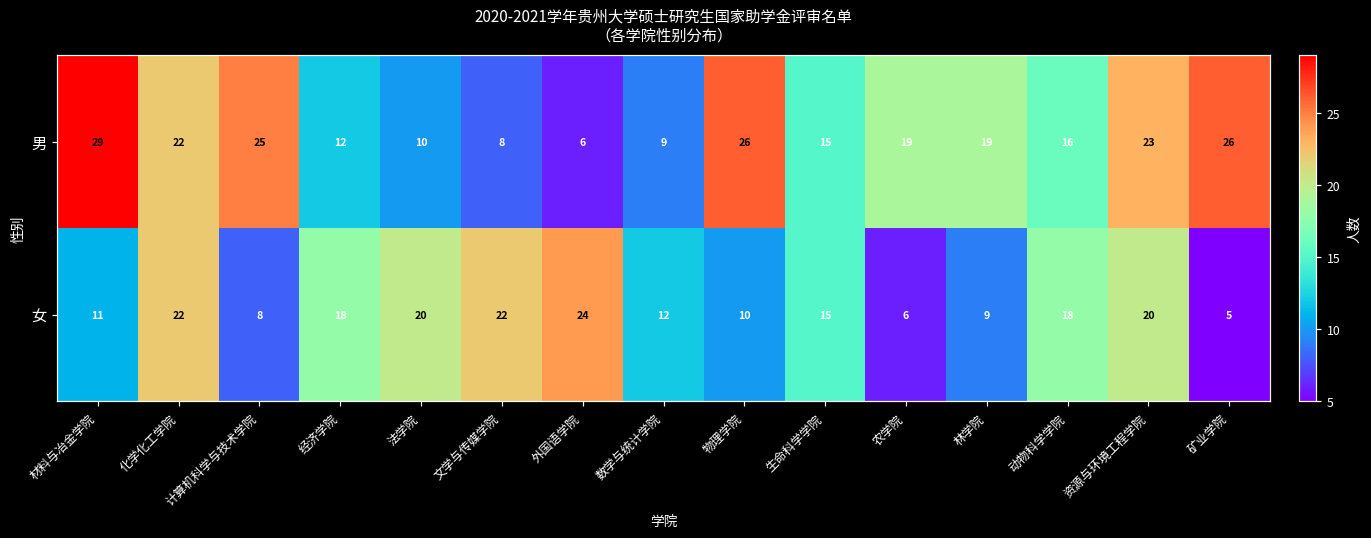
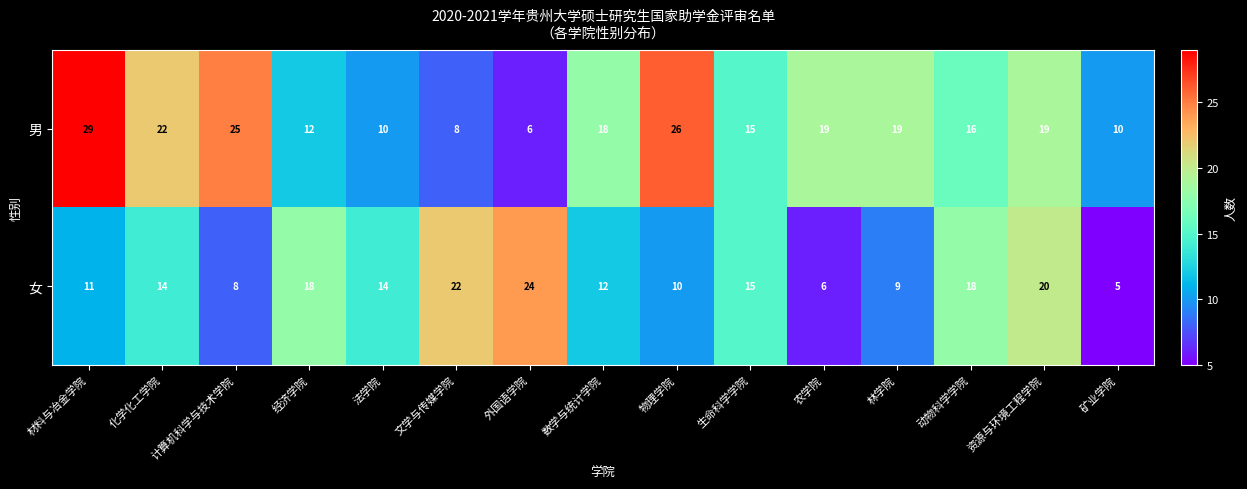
  {
    "男": {
      "材料与冶金学院": 29,
      "化学化工学院": 22,
      "计算机科学与技术学院": 25,
      "经济学院": 12,
      "法学院": 10,
      "文学与传媒学院": 8,
      "外国语学院": 6,
-     "数学与统计学院": 9,
+     "数学与统计学院": 18,
      "物理学院": 26,
      "生命科学学院": 15,
      "农学院": 19,
      "林学院": 19,
      "动物科学学院": 16,
-     "资源与环境工程学院": 23,
-     "矿业学院": 26
+     "资源与环境工程学院": 19,
+     "矿业学院": 10
    },
    "女": {
      "材料与冶金学院": 11,
-     "化学化工学院": 22,
+     "化学化工学院": 14,
      "计算机科学与技术学院": 8,
      "经济学院": 18,
-     "法学院": 20,
+     "法学院": 14,
      "文学与传媒学院": 22,
      "外国语学院": 24,
      "数学与统计学院": 12,
      "物理学院": 10,
      "生命科学学院": 15,
      "农学院": 6,
      "林学院": 9,
      "动物科学学院": 18,
      "资源与环境工程学院": 20,
      "矿业学院": 5
    }
  }
